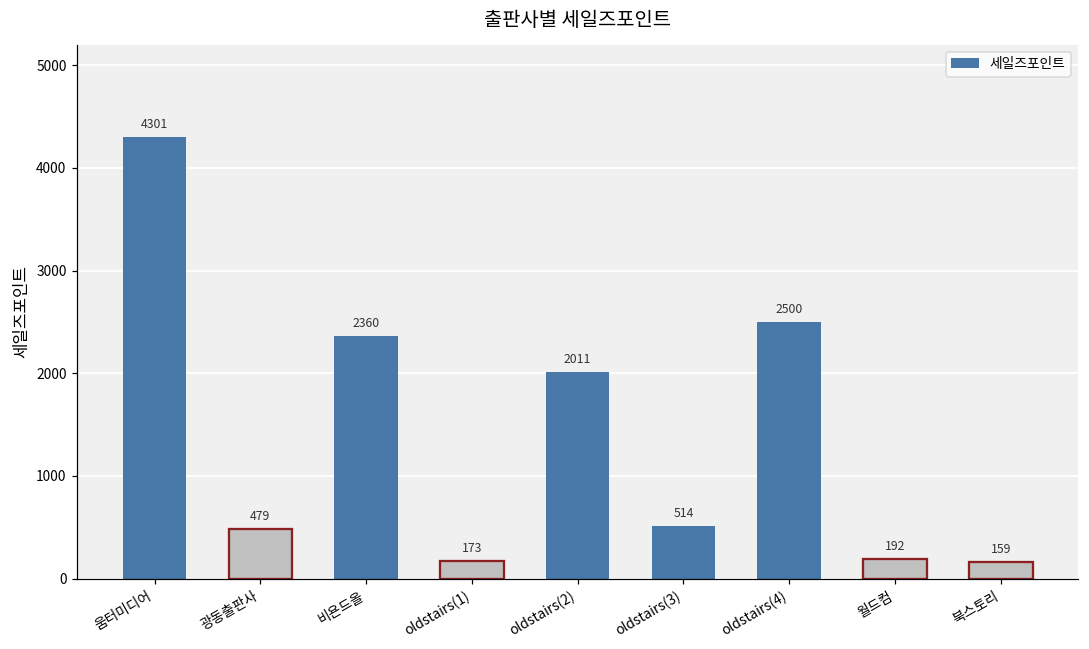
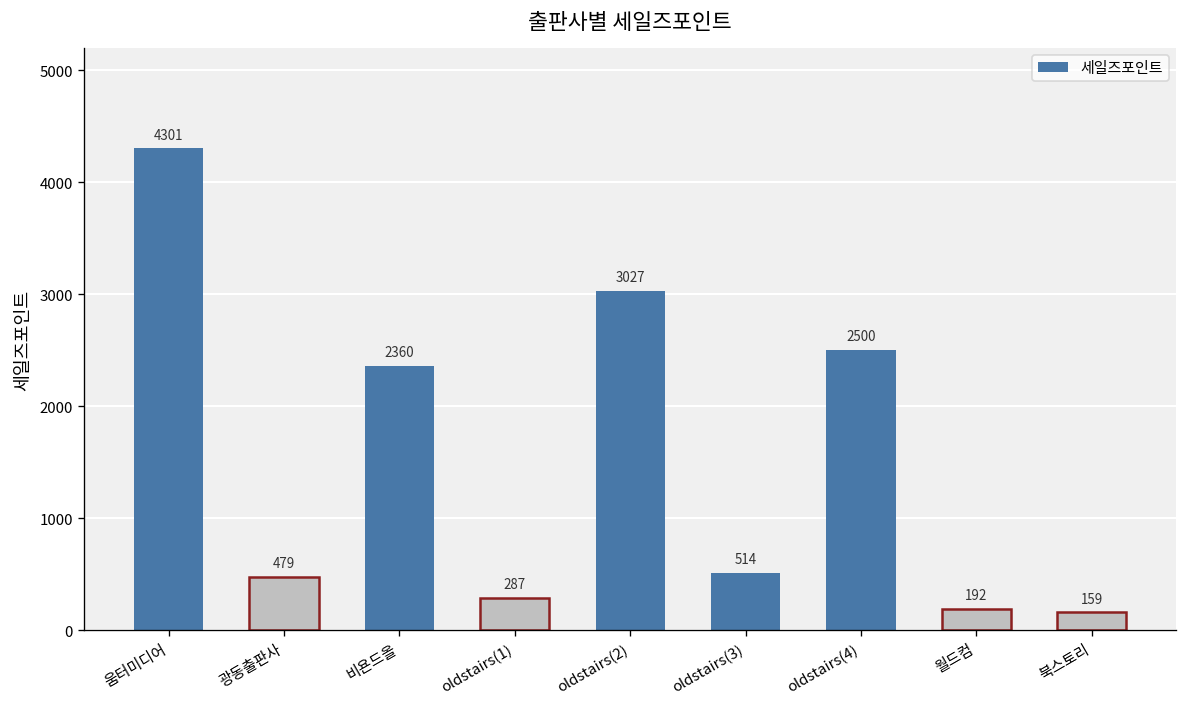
  {
    "움터미디어": 4301,
    "광동출판사": 479,
    "비욘드올": 2360,
-   "oldstairs(1)": 173,
-   "oldstairs(2)": 2011,
+   "oldstairs(1)": 287,
+   "oldstairs(2)": 3027,
    "oldstairs(3)": 514,
    "oldstairs(4)": 2500,
    "월드컴": 192,
    "북스토리": 159
  }
